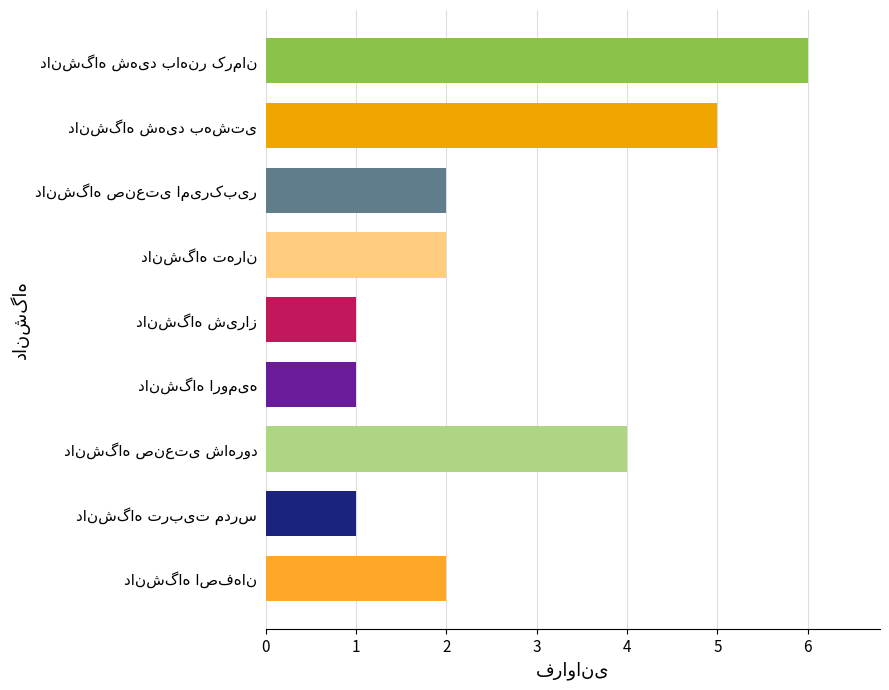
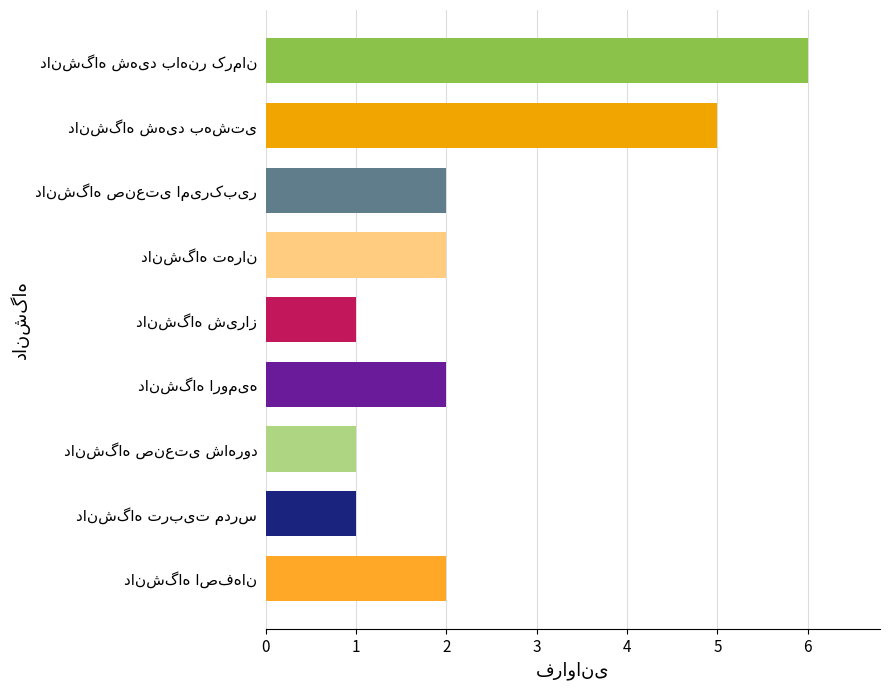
  {
    "دانشگاه شهید باهنر کرمان": 6,
    "دانشگاه شهید بهشتی": 5,
    "دانشگاه صنعتی امیرکبیر": 2,
    "دانشگاه تهران": 2,
    "دانشگاه شیراز": 1,
-   "دانشگاه ارومیه": 1,
-   "دانشگاه صنعتی شاهرود": 4,
+   "دانشگاه ارومیه": 2,
+   "دانشگاه صنعتی شاهرود": 1,
    "دانشگاه تربیت مدرس": 1,
    "دانشگاه اصفهان": 2
  }
